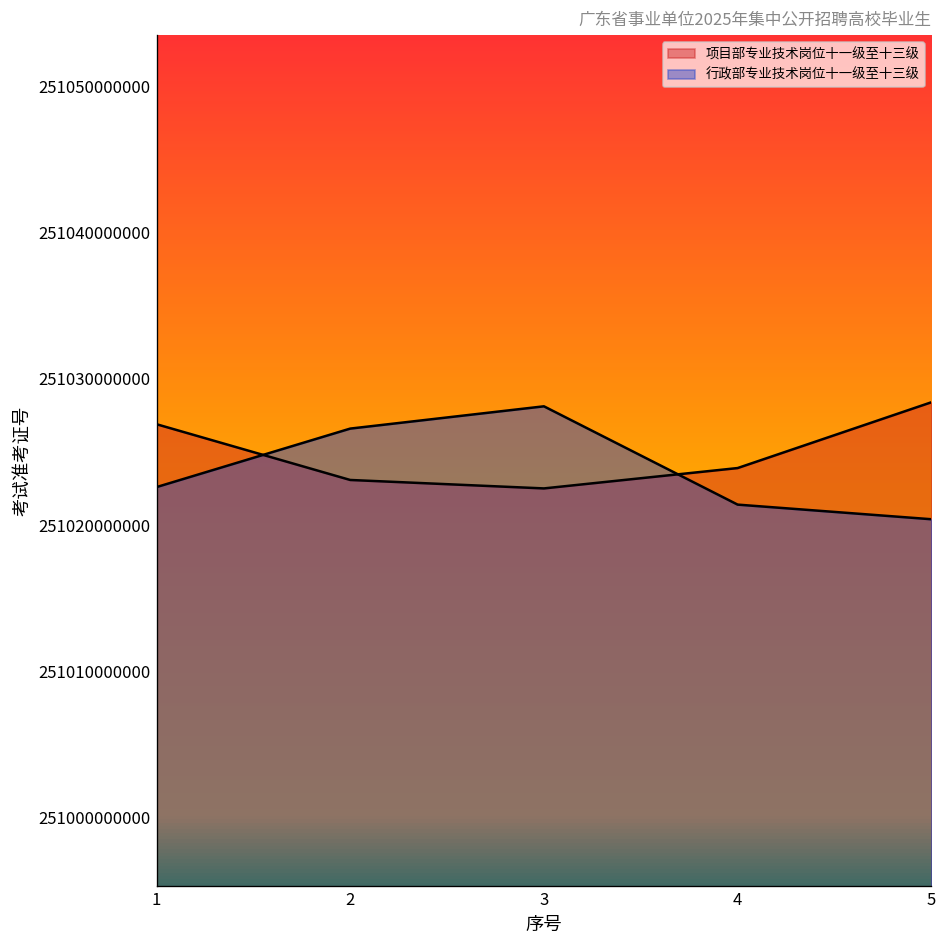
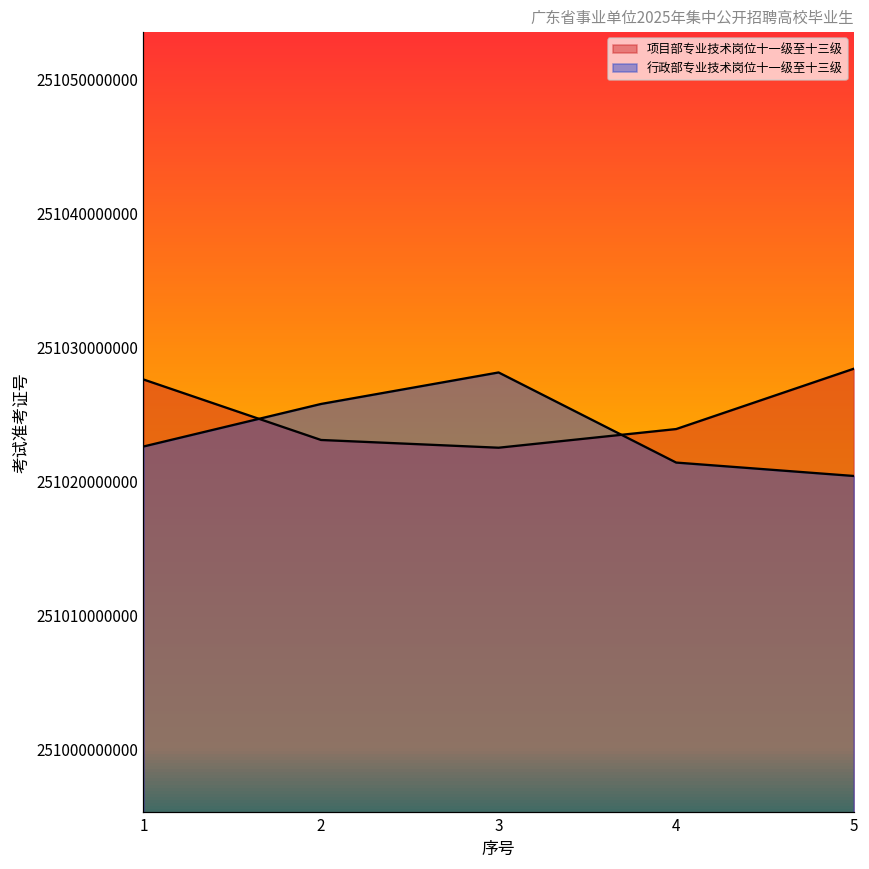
  {
    "项目部专业技术岗位十一级至十三级": {
-     "1": 251026900000,
+     "1": 251027600000,
      "2": 251023100000,
      "3": 251022500000,
      "4": 251023900000,
      "5": 251028400000
    },
    "行政部专业技术岗位十一级至十三级": {
      "1": 251022600000,
-     "2": 251026600000,
+     "2": 251025800000,
      "3": 251028100000,
      "4": 251021400000,
      "5": 251020400000
    }
  }
